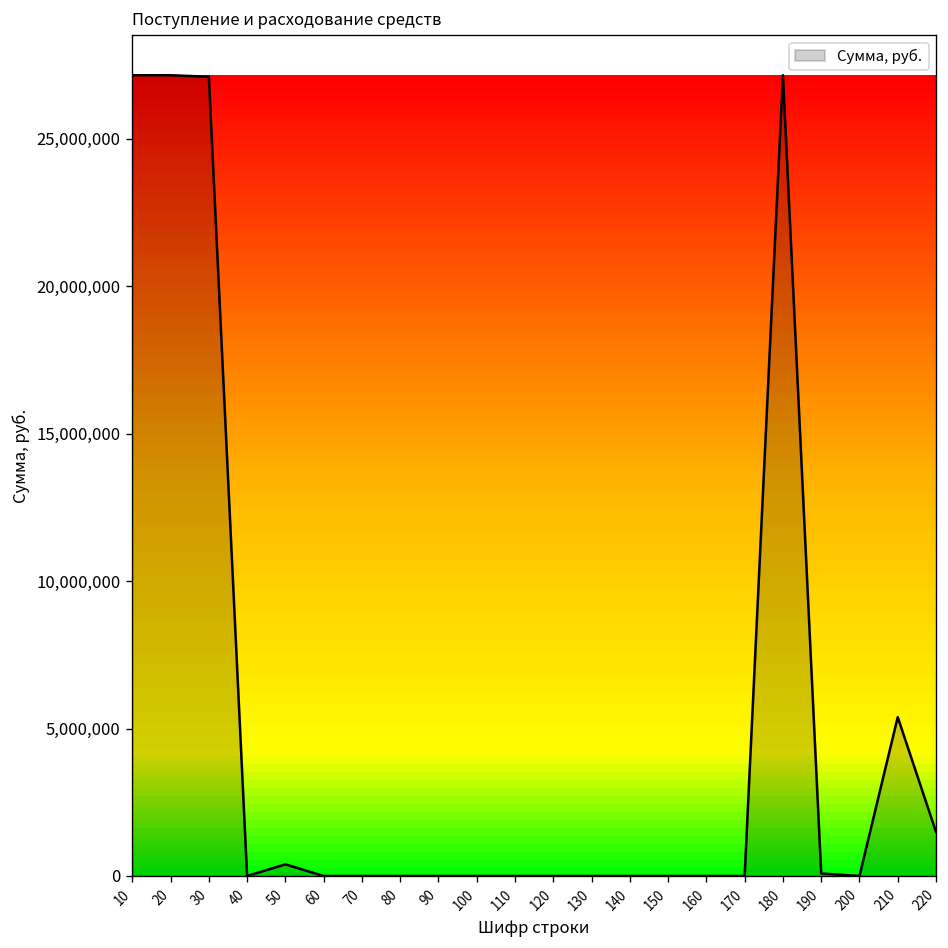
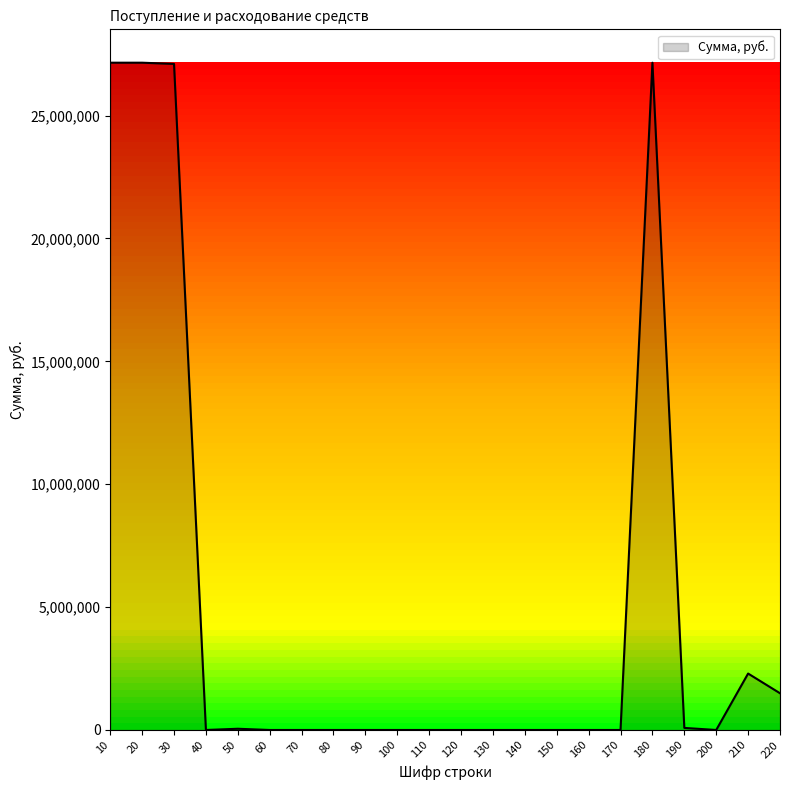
  {
    "10": "27,200,000",
    "20": "27,200,000",
    "30": "27,100,000",
    "40": "0",
-   "50": "400,000",
+   "50": "100,000",
    "60": "0",
    "70": "0",
    "80": "0",
    "90": "0",
    "100": "0",
    "110": "0",
    "120": "0",
    "130": "0",
    "140": "0",
    "150": "0",
    "160": "0",
    "170": "0",
    "180": "27,100,000",
    "190": "100,000",
    "200": "0",
-   "210": "5,400,000",
+   "210": "2,300,000",
    "220": "1,500,000"
  }
